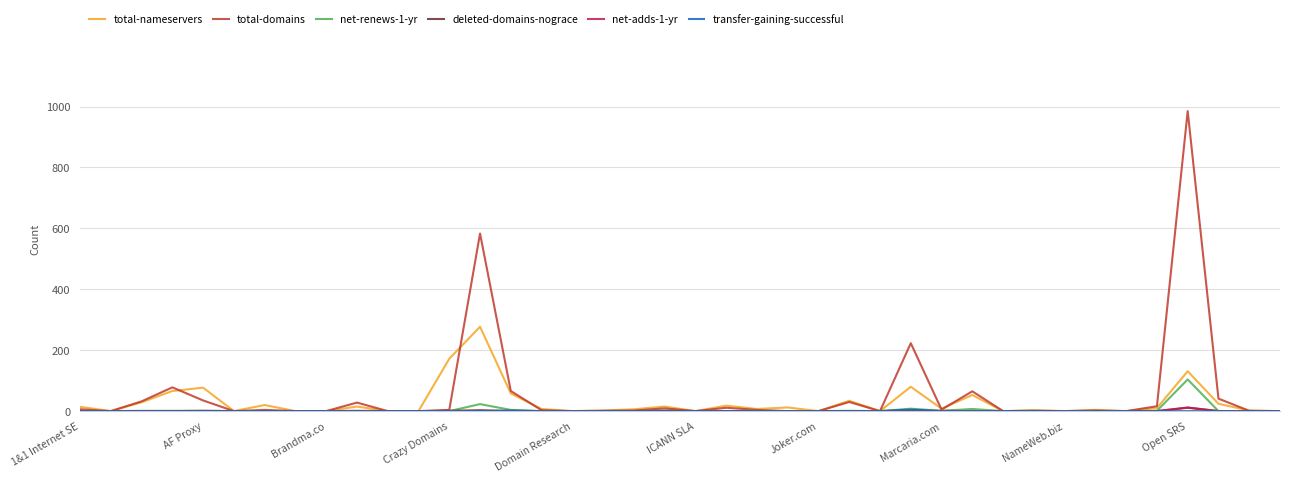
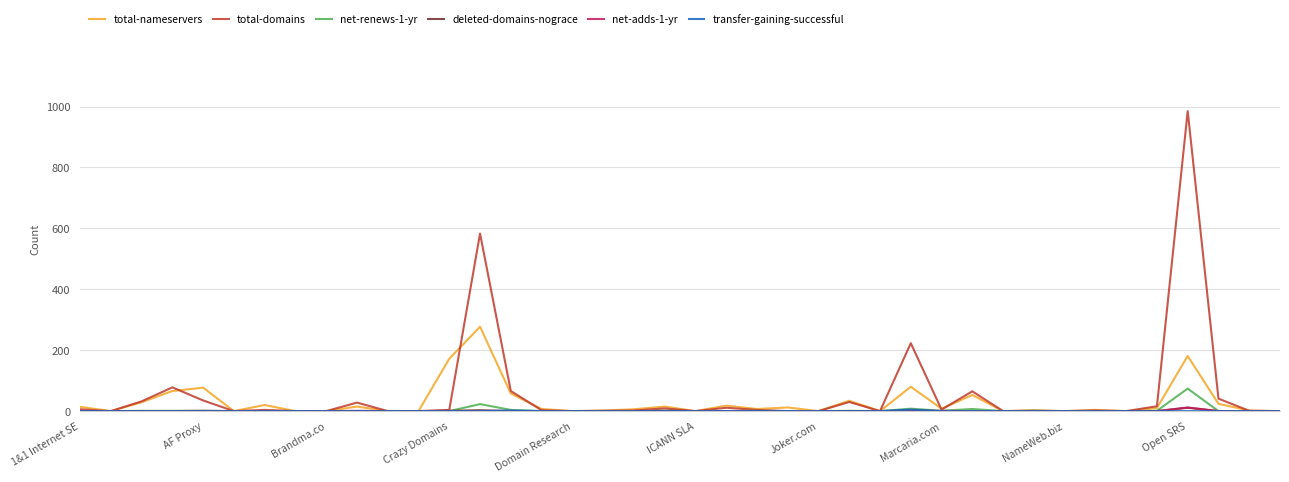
  {
    "total-nameservers": {
      "AF Proxy": 80,
      "Crazy Domains": 170,
-     "Open SRS": 130
+     "Open SRS": 180
    },
    "net-renews-1-yr": {
-     "Open SRS": 100
+     "Open SRS": 70
    },
    "transfer-gaining-successful": {
      "Open SRS": 0
    }
  }
